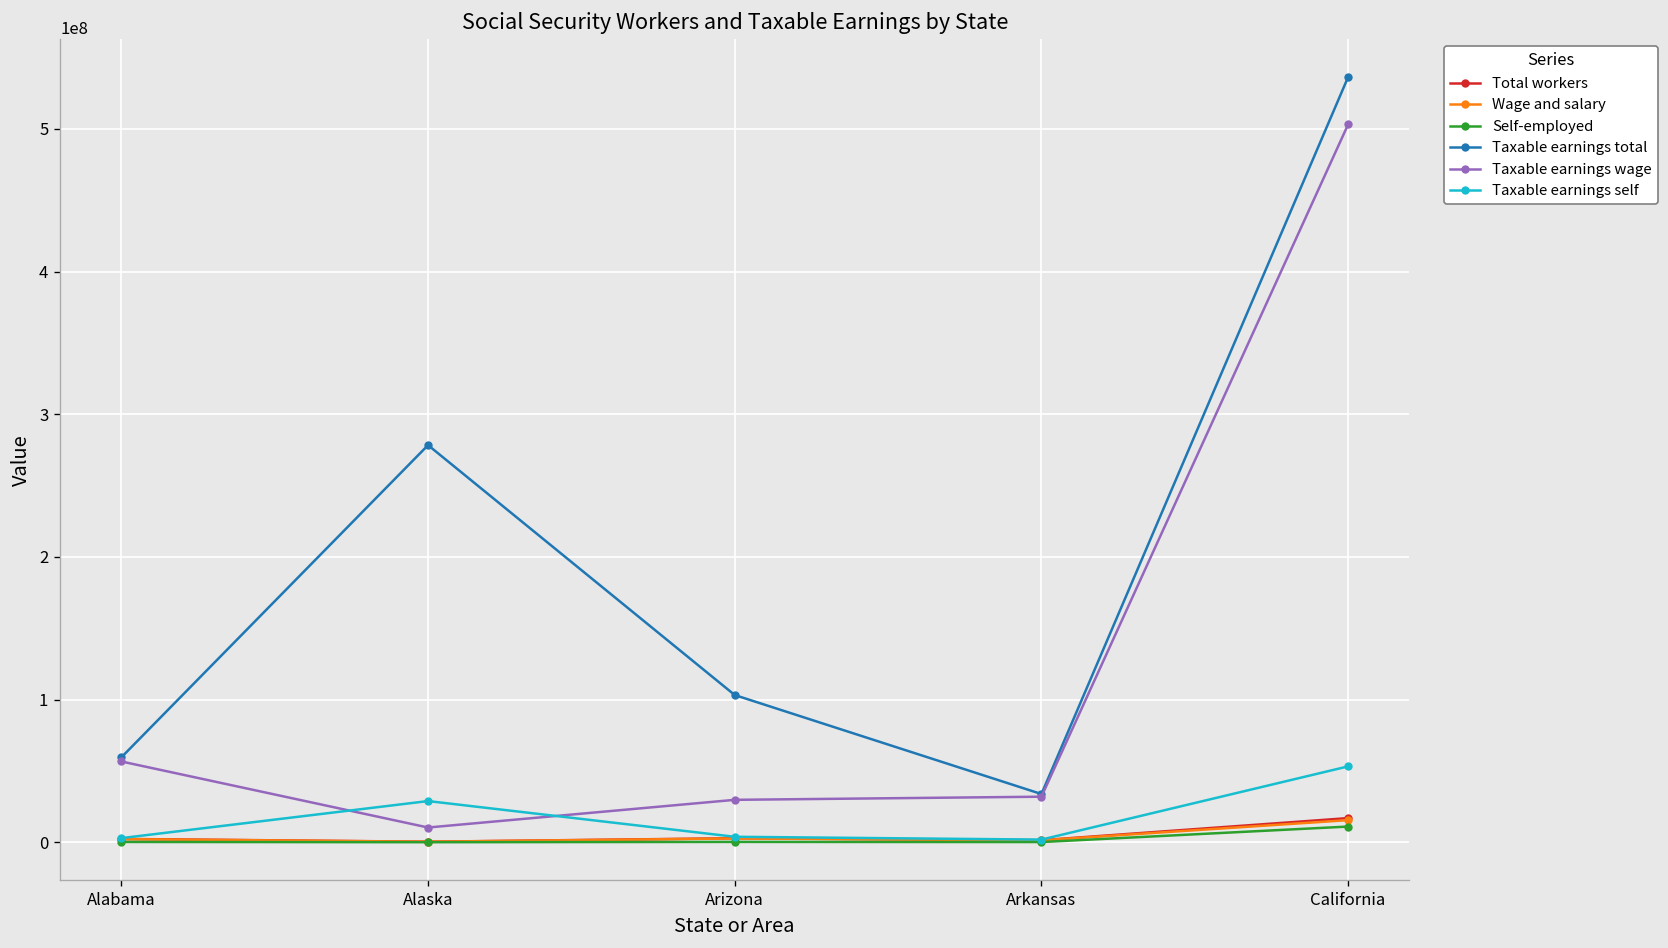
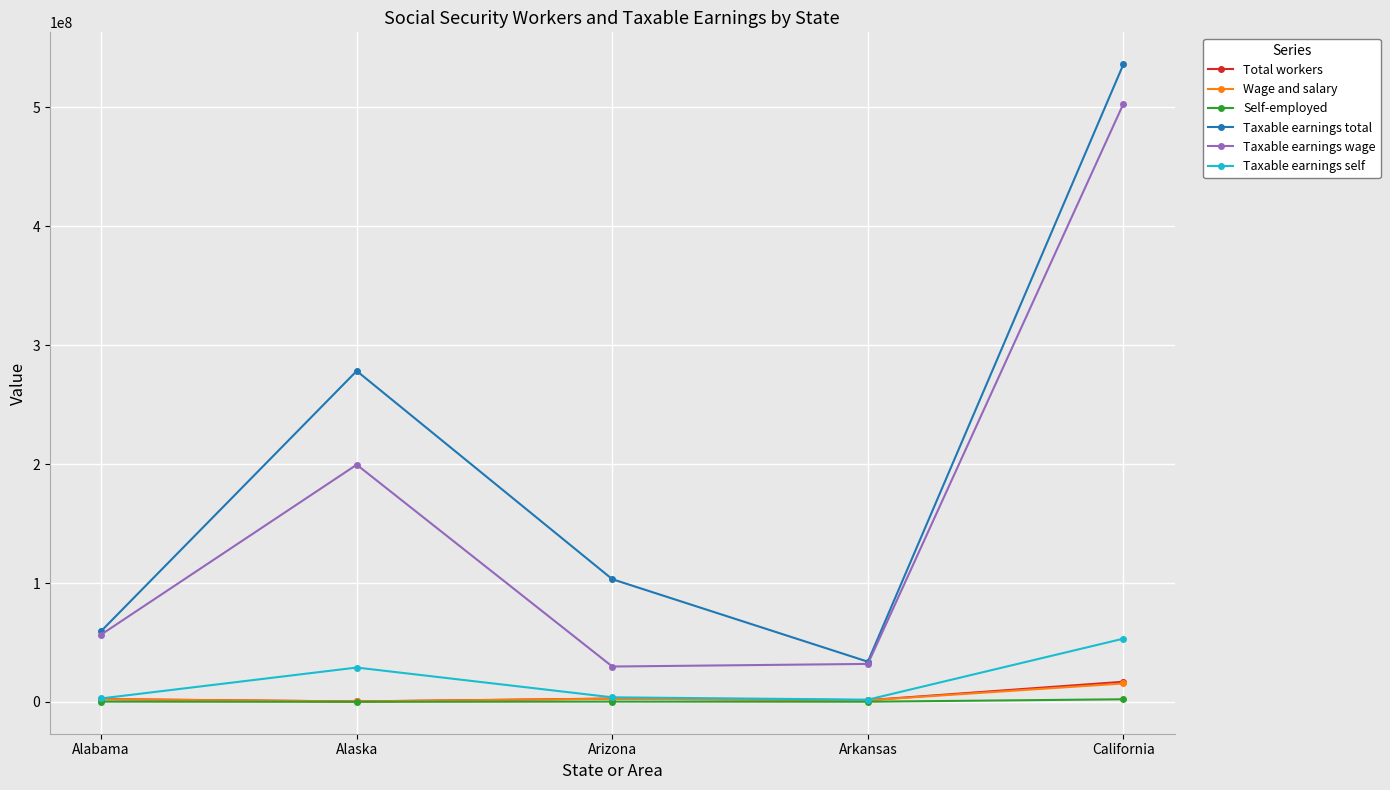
  {
    "Self-employed": {
      "Arizona": 0,
-     "California": 11000000
+     "California": 2000000
    },
    "Taxable earnings total": {
      "Alabama": 60000000,
      "Alaska": 278000000,
      "Arizona": 103000000,
      "California": 536000000
    },
    "Taxable earnings wage": {
      "Alabama": 57000000,
-     "Alaska": 10000000,
+     "Alaska": 200000000,
      "Arizona": 30000000,
      "California": 503000000
    },
    "Taxable earnings self": {
      "Alaska": 29000000,
      "California": 53000000
    }
  }
